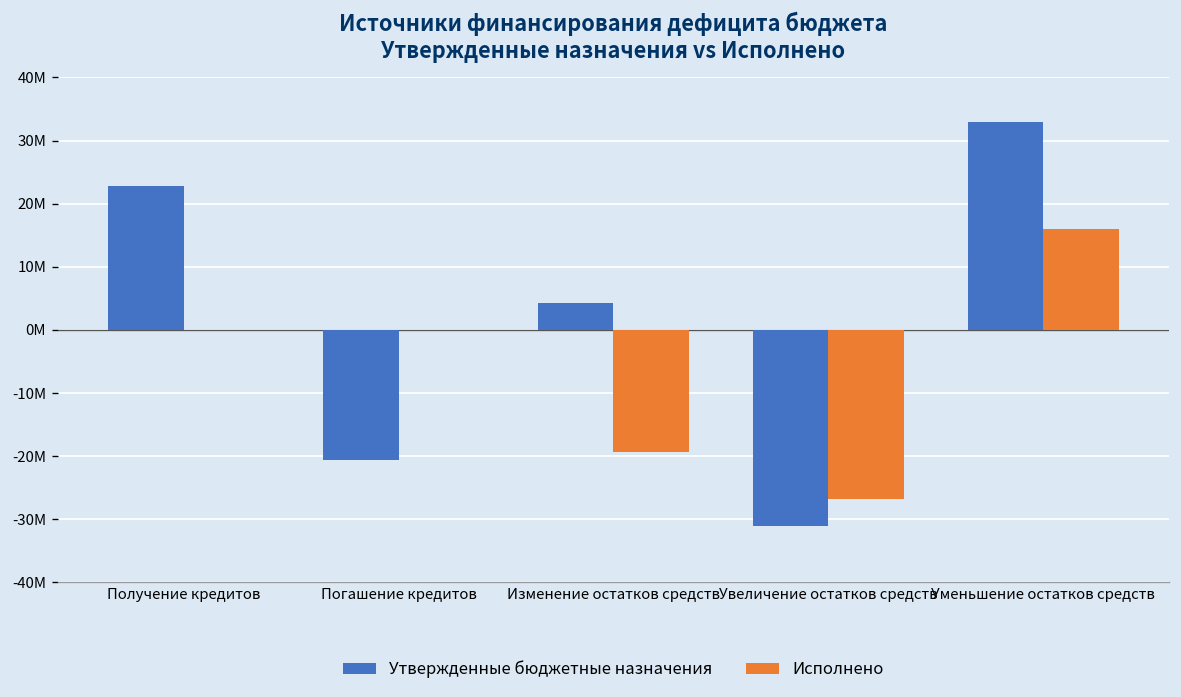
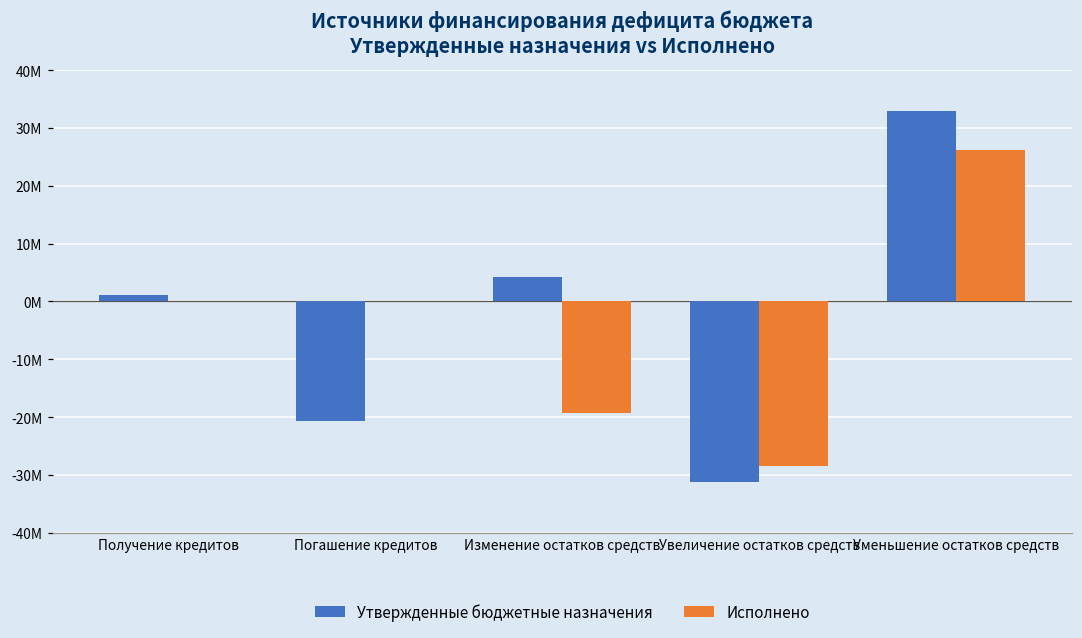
  {
    "Утвержденные бюджетные назначения": {
-     "Получение кредитов": 23000000,
+     "Получение кредитов": 1000000,
      "Погашение кредитов": -21000000,
      "Изменение остатков средств": 4000000,
      "Увеличение остатков средств": -31000000,
      "Уменьшение остатков средств": 33000000
    },
    "Исполнено": {
      "Получение кредитов": 0,
      "Погашение кредитов": 0,
      "Изменение остатков средств": -19000000,
-     "Увеличение остатков средств": -27000000,
-     "Уменьшение остатков средств": 16000000
+     "Увеличение остатков средств": -28000000,
+     "Уменьшение остатков средств": 26000000
    }
  }
